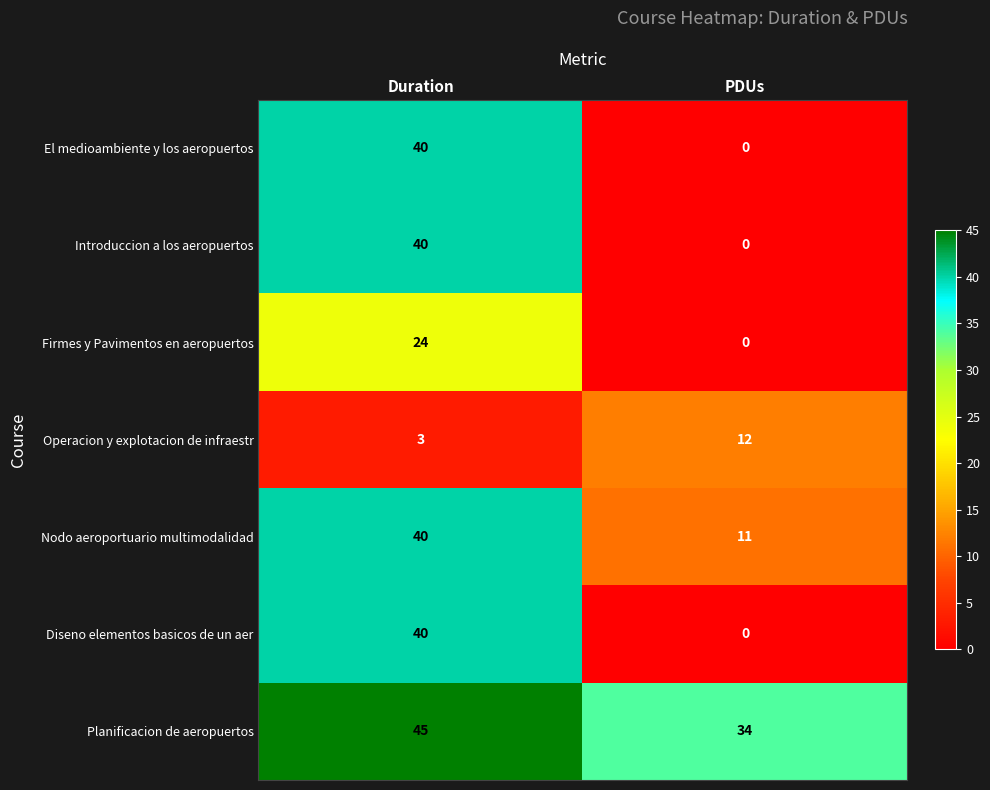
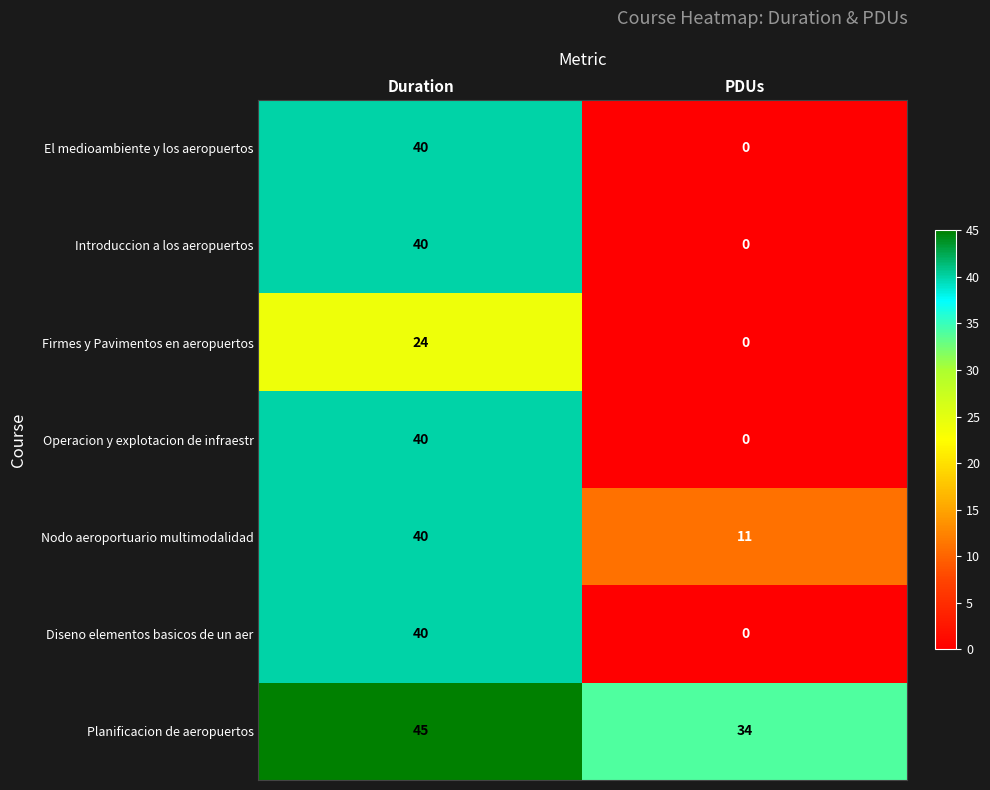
  {
    "El medioambiente y los aeropuertos": {
      "Duration": 40,
      "PDUs": 0
    },
    "Introduccion a los aeropuertos": {
      "Duration": 40,
      "PDUs": 0
    },
    "Firmes y Pavimentos en aeropuertos": {
      "Duration": 24,
      "PDUs": 0
    },
    "Operacion y explotacion de infraestr": {
-     "Duration": 3,
-     "PDUs": 12
+     "Duration": 40,
+     "PDUs": 0
    },
    "Nodo aeroportuario multimodalidad": {
      "Duration": 40,
      "PDUs": 11
    },
    "Diseno elementos basicos de un aer": {
      "Duration": 40,
      "PDUs": 0
    },
    "Planificacion de aeropuertos": {
      "Duration": 45,
      "PDUs": 34
    }
  }
